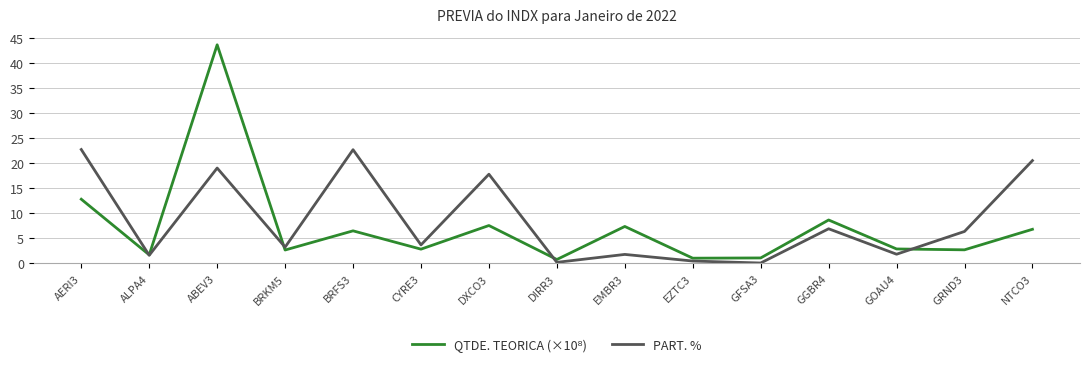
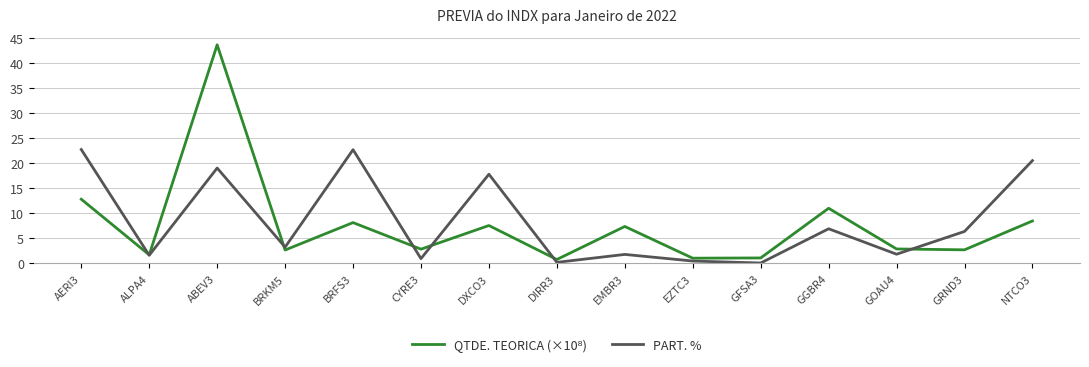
  {
    "QTDE. TEORICA (×10⁸)": {
      "AERI3": 13,
      "ABEV3": 44,
      "BRKM5": 3,
-     "BRFS3": 6,
+     "BRFS3": 8,
      "CYRE3": 3,
      "DXCO3": 8,
      "DIRR3": 1,
      "EMBR3": 7,
      "EZTC3": 1,
      "GFSA3": 1,
-     "GGBR4": 9,
+     "GGBR4": 11,
      "GOAU4": 3,
      "GRND3": 3,
-     "NTCO3": 7
+     "NTCO3": 8
    },
    "PART. %": {
      "AERI3": 23,
      "ABEV3": 19,
      "BRKM5": 3,
      "BRFS3": 23,
-     "CYRE3": 4,
+     "CYRE3": 1,
      "DXCO3": 18,
      "DIRR3": 0,
      "EMBR3": 2,
      "EZTC3": 0,
      "GFSA3": 0,
      "GGBR4": 7,
      "GOAU4": 2,
      "GRND3": 6,
      "NTCO3": 20
    }
  }
